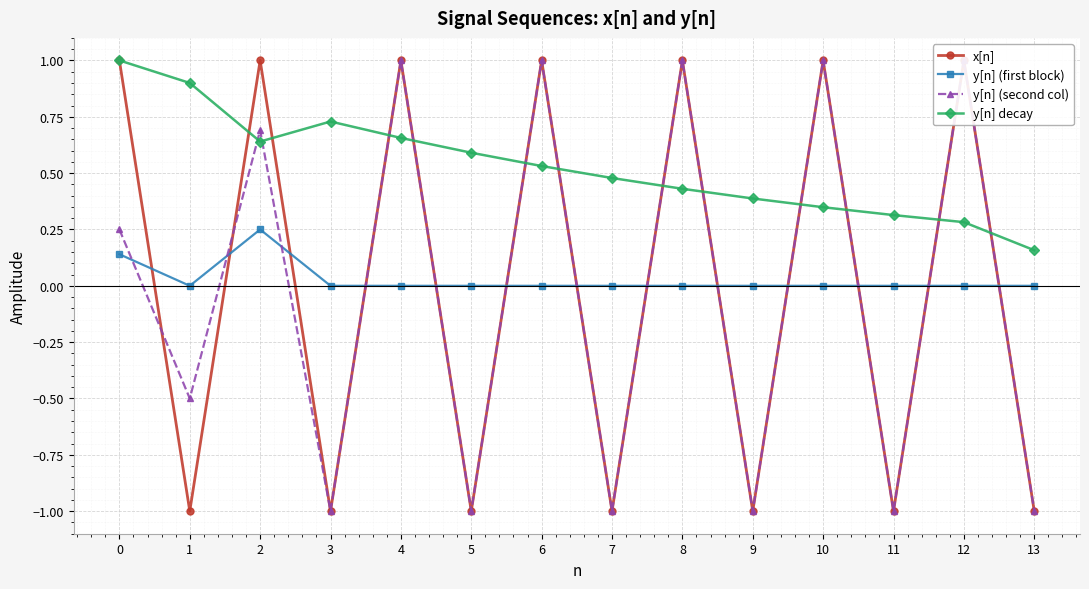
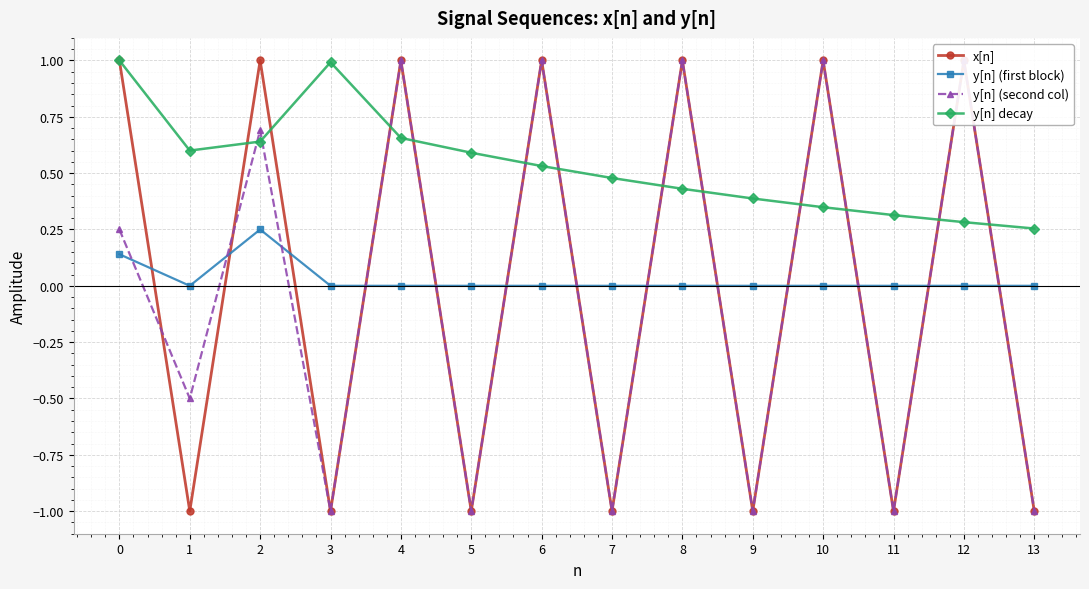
  {
    "x[n]": {
      "1": -1.00,
      "2": 1.00
    },
    "y[n] (first block)": {
      "0": 0.14,
      "1": 0.00,
      "2": 0.25,
      "3": 0.00,
      "4": 0.00,
      "5": 0.00,
      "6": 0.00,
      "7": 0.00,
      "8": 0.00,
      "9": 0.00,
      "10": 0.00,
      "11": 0.00,
      "12": 0.00,
      "13": 0.00
    },
    "y[n] (second col)": {
      "0": 0.25,
      "1": -0.50,
      "2": 0.69
    },
    "y[n] decay": {
-     "1": 0.9,
+     "1": 0.6,
      "2": 0.64,
-     "3": 0.73,
+     "3": 0.99,
      "4": 0.66,
      "5": 0.59,
      "6": 0.53,
      "7": 0.48,
      "8": 0.43,
      "9": 0.39,
      "10": 0.35,
      "11": 0.31,
      "12": 0.28,
-     "13": 0.16
+     "13": 0.25
    }
  }
